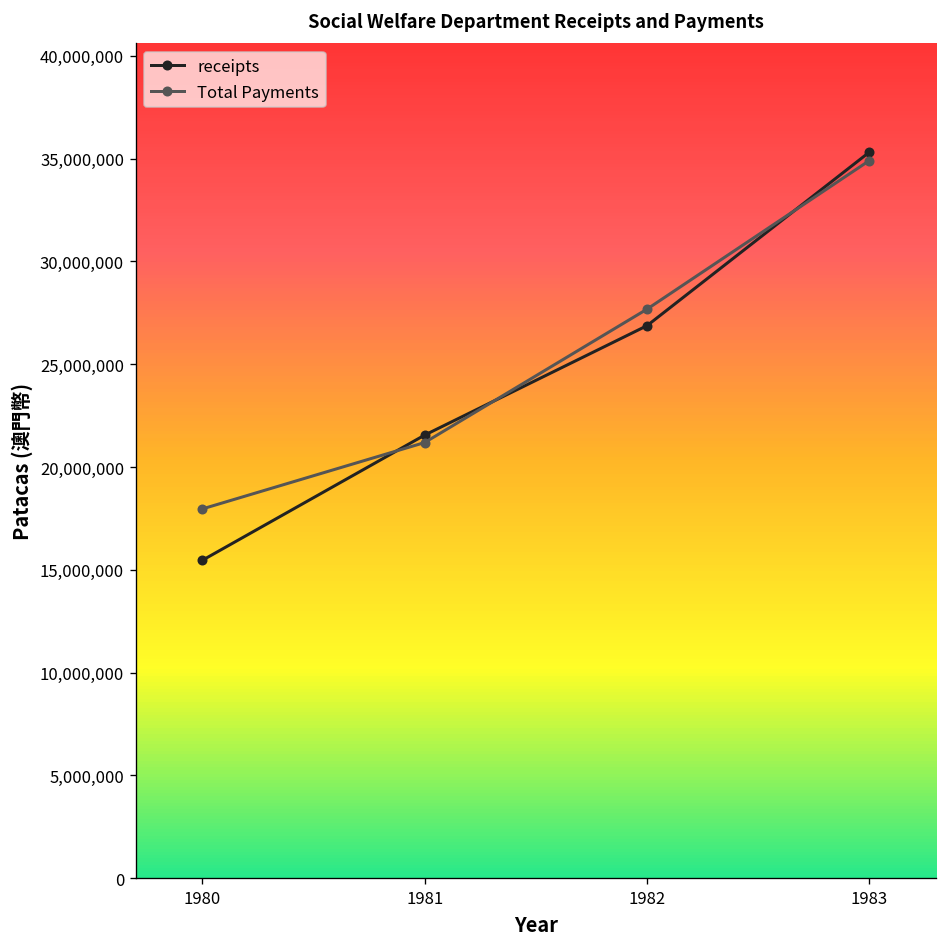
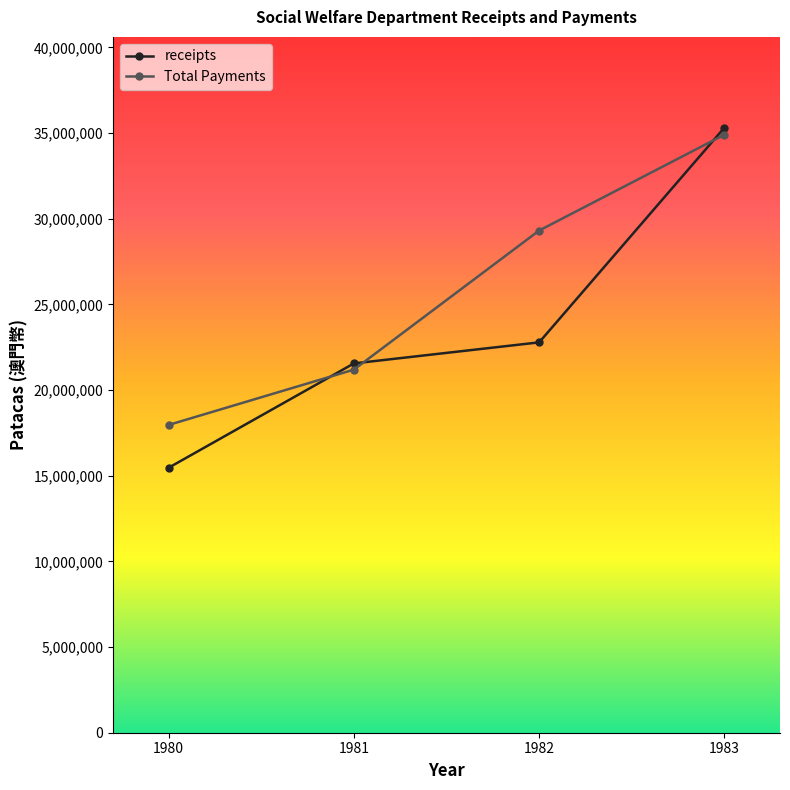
  {
    "receipts": {
      "1980": "15,500,000",
      "1981": "21,600,000",
-     "1982": "26,900,000",
+     "1982": "22,800,000",
      "1983": "35,300,000"
    },
    "Total Payments": {
      "1980": "18,000,000",
      "1981": "21,200,000",
-     "1982": "27,700,000",
+     "1982": "29,300,000",
      "1983": "34,900,000"
    }
  }
